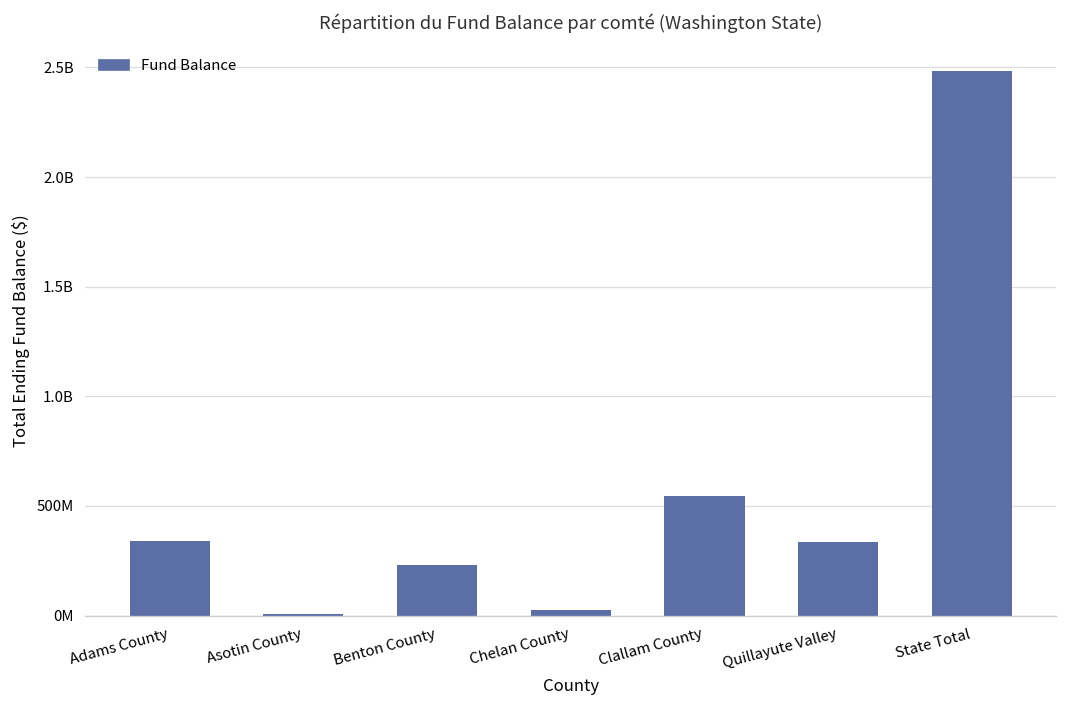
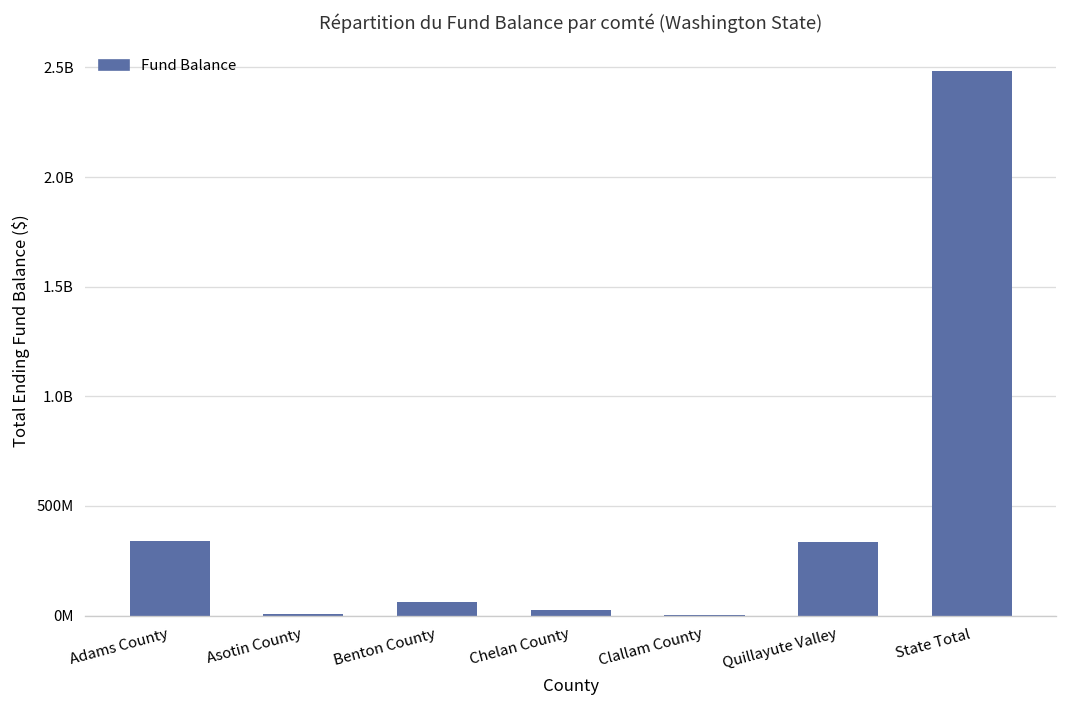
  {
    "Adams County": 340000000,
-   "Benton County": 230000000,
+   "Benton County": 60000000,
    "Chelan County": 30000000,
-   "Clallam County": 540000000,
+   "Clallam County": 0,
    "Quillayute Valley": 340000000,
    "State Total": 2490000000
  }
